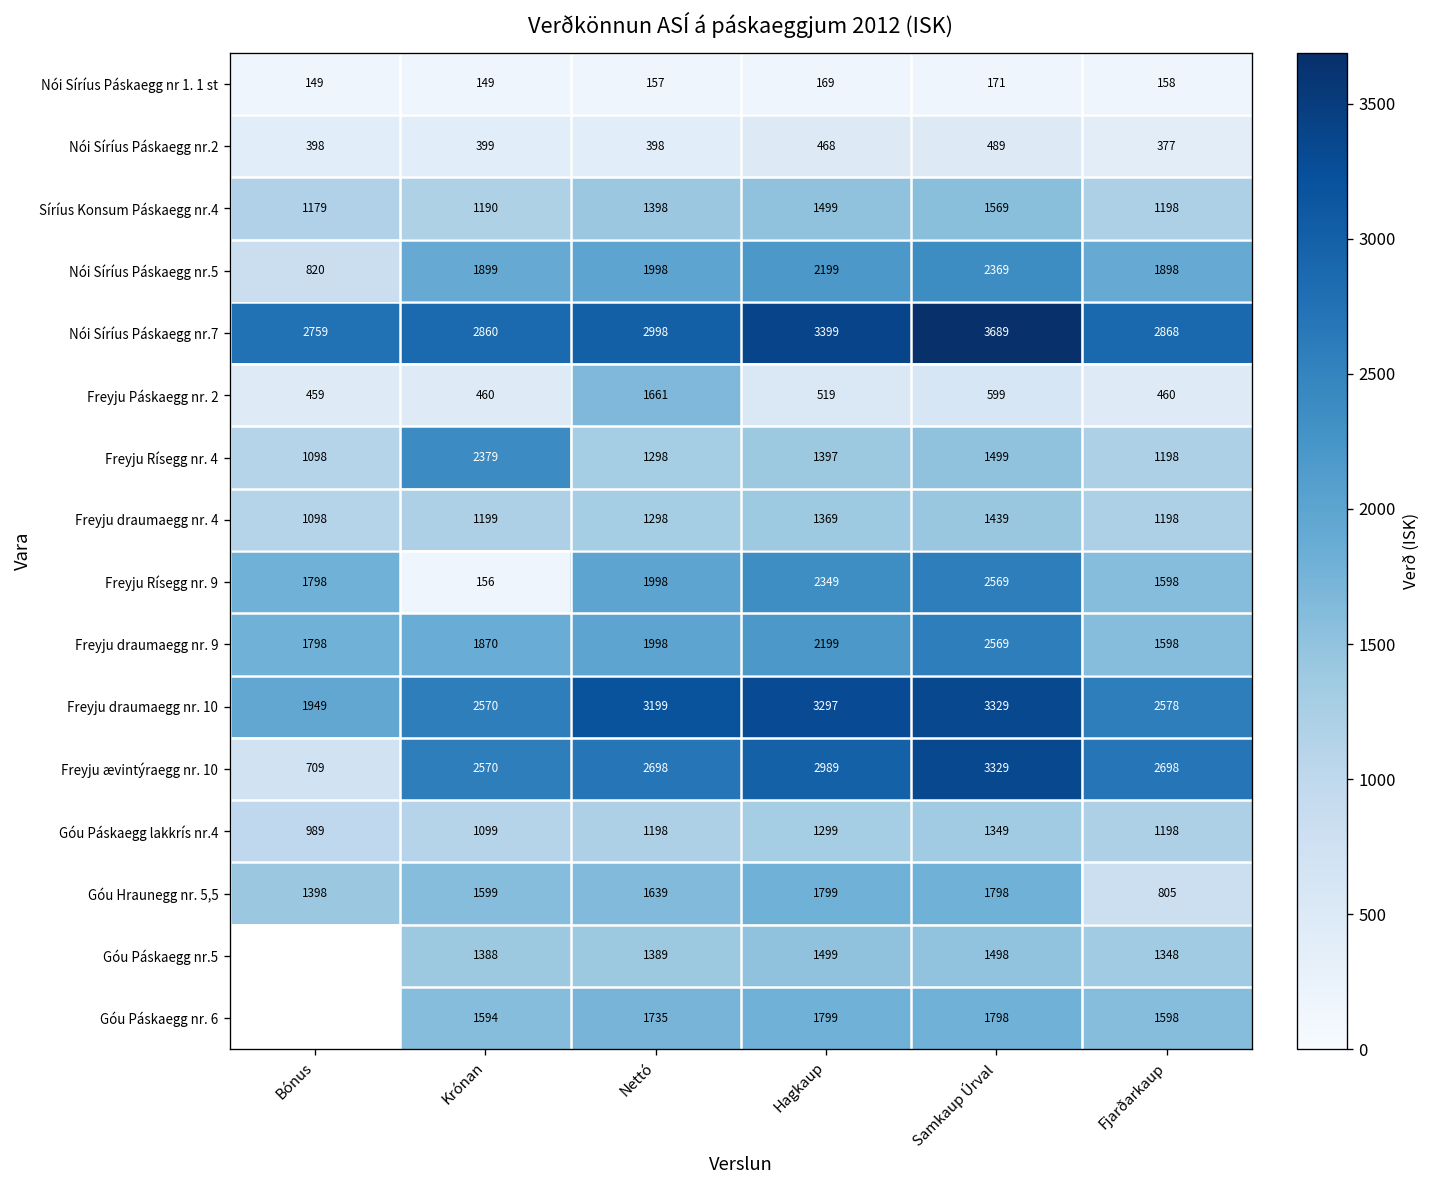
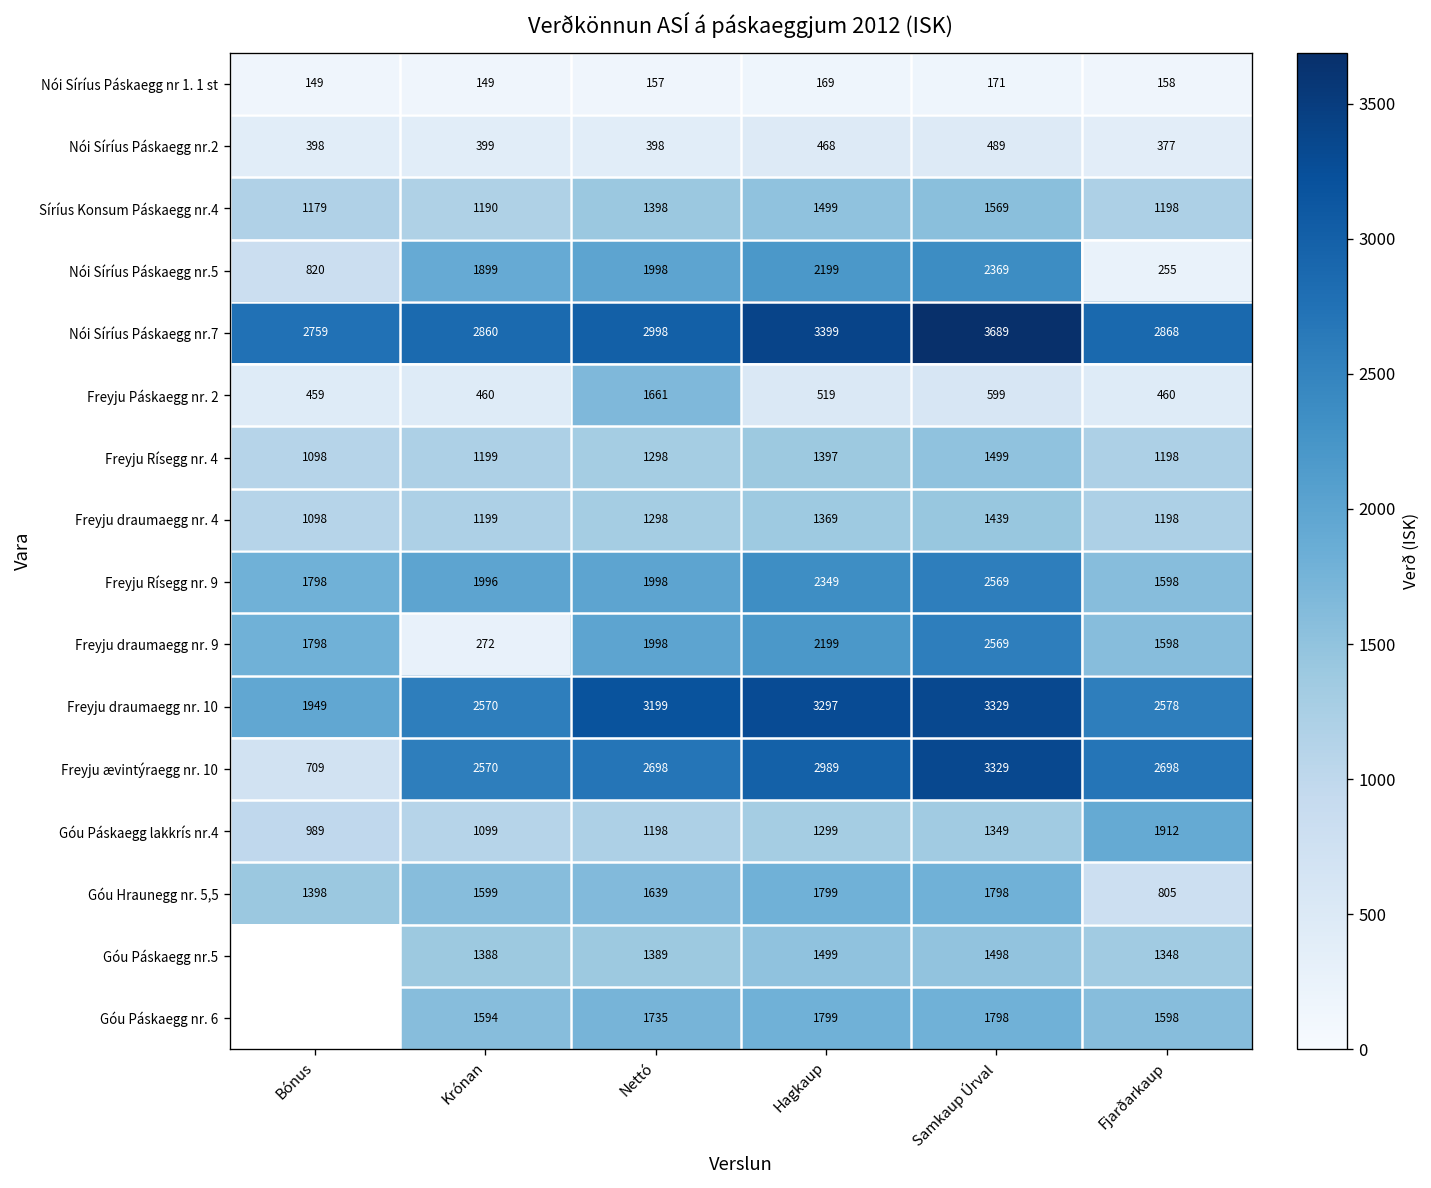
  {
    "Nói Síríus Páskaegg nr 1. 1 st": {
      "Bónus": 149,
      "Krónan": 149,
      "Nettó": 157,
      "Hagkaup": 169,
      "Samkaup Úrval": 171,
      "Fjarðarkaup": 158
    },
    "Nói Síríus Páskaegg nr.2": {
      "Bónus": 398,
      "Krónan": 399,
      "Nettó": 398,
      "Hagkaup": 468,
      "Samkaup Úrval": 489,
      "Fjarðarkaup": 377
    },
    "Síríus Konsum Páskaegg nr.4": {
      "Bónus": 1179,
      "Krónan": 1190,
      "Nettó": 1398,
      "Hagkaup": 1499,
      "Samkaup Úrval": 1569,
      "Fjarðarkaup": 1198
    },
    "Nói Síríus Páskaegg nr.5": {
      "Bónus": 820,
      "Krónan": 1899,
      "Nettó": 1998,
      "Hagkaup": 2199,
      "Samkaup Úrval": 2369,
-     "Fjarðarkaup": 1898
+     "Fjarðarkaup": 255
    },
    "Nói Síríus Páskaegg nr.7": {
      "Bónus": 2759,
      "Krónan": 2860,
      "Nettó": 2998,
      "Hagkaup": 3399,
      "Samkaup Úrval": 3689,
      "Fjarðarkaup": 2868
    },
    "Freyju Páskaegg nr. 2": {
      "Bónus": 459,
      "Krónan": 460,
      "Nettó": 1661,
      "Hagkaup": 519,
      "Samkaup Úrval": 599,
      "Fjarðarkaup": 460
    },
    "Freyju Rísegg nr. 4": {
      "Bónus": 1098,
-     "Krónan": 2379,
+     "Krónan": 1199,
      "Nettó": 1298,
      "Hagkaup": 1397,
      "Samkaup Úrval": 1499,
      "Fjarðarkaup": 1198
    },
    "Freyju draumaegg nr. 4": {
      "Bónus": 1098,
      "Krónan": 1199,
      "Nettó": 1298,
      "Hagkaup": 1369,
      "Samkaup Úrval": 1439,
      "Fjarðarkaup": 1198
    },
    "Freyju Rísegg nr. 9": {
      "Bónus": 1798,
-     "Krónan": 156,
+     "Krónan": 1996,
      "Nettó": 1998,
      "Hagkaup": 2349,
      "Samkaup Úrval": 2569,
      "Fjarðarkaup": 1598
    },
    "Freyju draumaegg nr. 9": {
      "Bónus": 1798,
-     "Krónan": 1870,
+     "Krónan": 272,
      "Nettó": 1998,
      "Hagkaup": 2199,
      "Samkaup Úrval": 2569,
      "Fjarðarkaup": 1598
    },
    "Freyju draumaegg nr. 10": {
      "Bónus": 1949,
      "Krónan": 2570,
      "Nettó": 3199,
      "Hagkaup": 3297,
      "Samkaup Úrval": 3329,
      "Fjarðarkaup": 2578
    },
    "Freyju ævintýraegg nr. 10": {
      "Bónus": 709,
      "Krónan": 2570,
      "Nettó": 2698,
      "Hagkaup": 2989,
      "Samkaup Úrval": 3329,
      "Fjarðarkaup": 2698
    },
    "Góu Páskaegg lakkrís nr.4": {
      "Bónus": 989,
      "Krónan": 1099,
      "Nettó": 1198,
      "Hagkaup": 1299,
      "Samkaup Úrval": 1349,
-     "Fjarðarkaup": 1198
+     "Fjarðarkaup": 1912
    },
    "Góu Hraunegg nr. 5,5": {
      "Bónus": 1398,
      "Krónan": 1599,
      "Nettó": 1639,
      "Hagkaup": 1799,
      "Samkaup Úrval": 1798,
      "Fjarðarkaup": 805
    },
    "Góu Páskaegg nr.5": {
      "Krónan": 1388,
      "Nettó": 1389,
      "Hagkaup": 1499,
      "Samkaup Úrval": 1498,
      "Fjarðarkaup": 1348
    },
    "Góu Páskaegg nr. 6": {
      "Krónan": 1594,
      "Nettó": 1735,
      "Hagkaup": 1799,
      "Samkaup Úrval": 1798,
      "Fjarðarkaup": 1598
    }
  }
